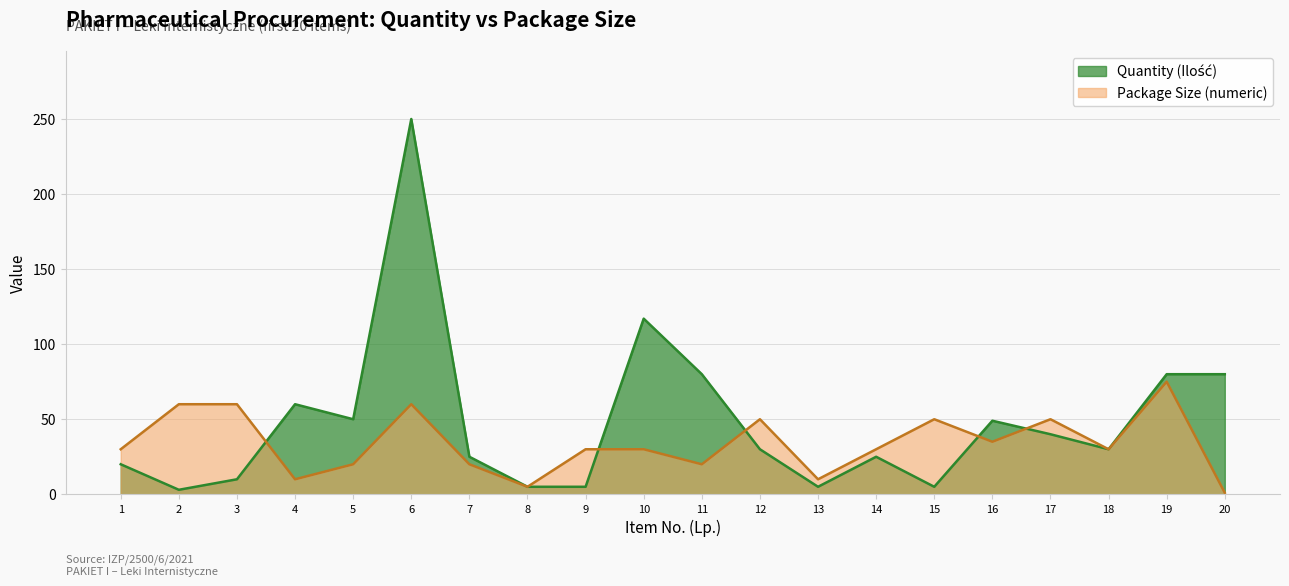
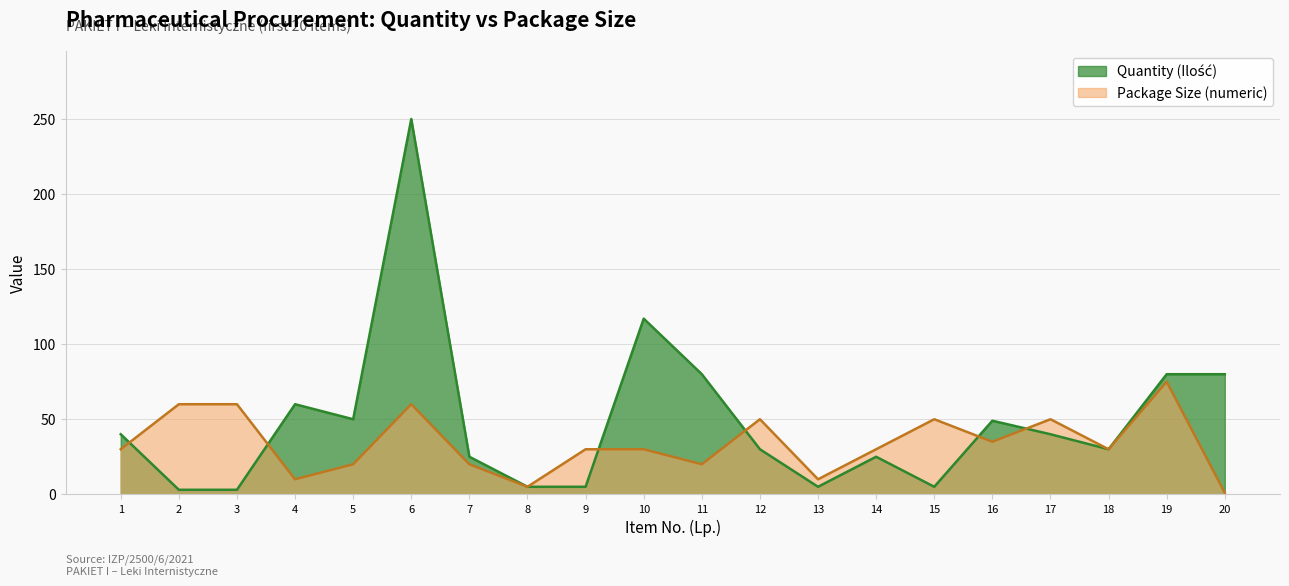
  {
    "Quantity (Ilość)": {
-     "1": 20,
+     "1": 40,
      "2": 3,
-     "3": 10,
+     "3": 3,
      "4": 60,
      "5": 50,
      "6": 250,
      "7": 25,
      "9": 5,
      "10": 117,
      "11": 80,
      "12": 30,
      "13": 5,
      "14": 25,
      "15": 5,
      "16": 49,
      "17": 40,
      "19": 80,
      "20": 80
    },
    "Package Size (numeric)": {
      "1": 30,
      "2": 60,
      "3": 60,
      "4": 10,
      "5": 20,
      "6": 60,
      "7": 20,
      "9": 30,
      "10": 30,
      "11": 20,
      "12": 50,
      "13": 10,
      "14": 30,
      "15": 50,
      "16": 35,
      "17": 50,
      "19": 75,
      "20": 1
    }
  }
